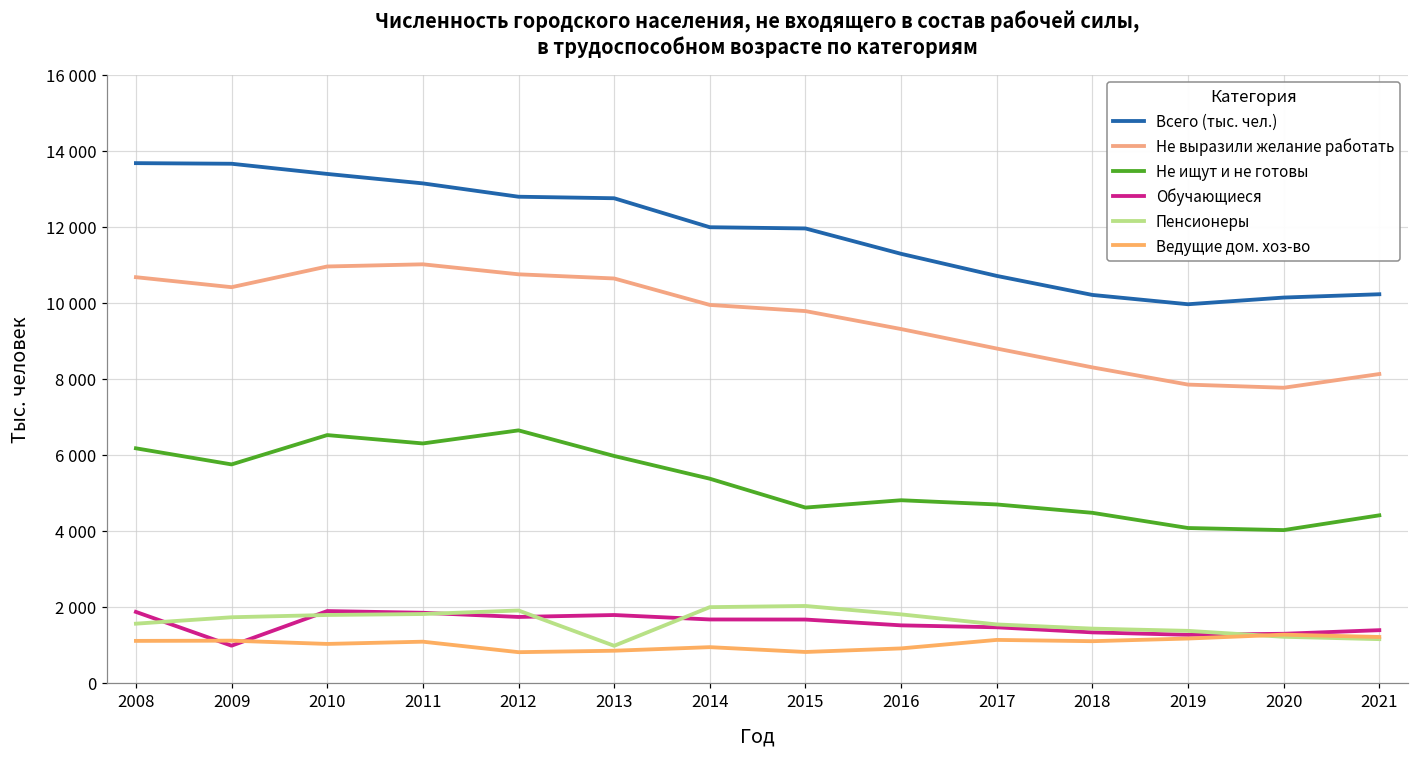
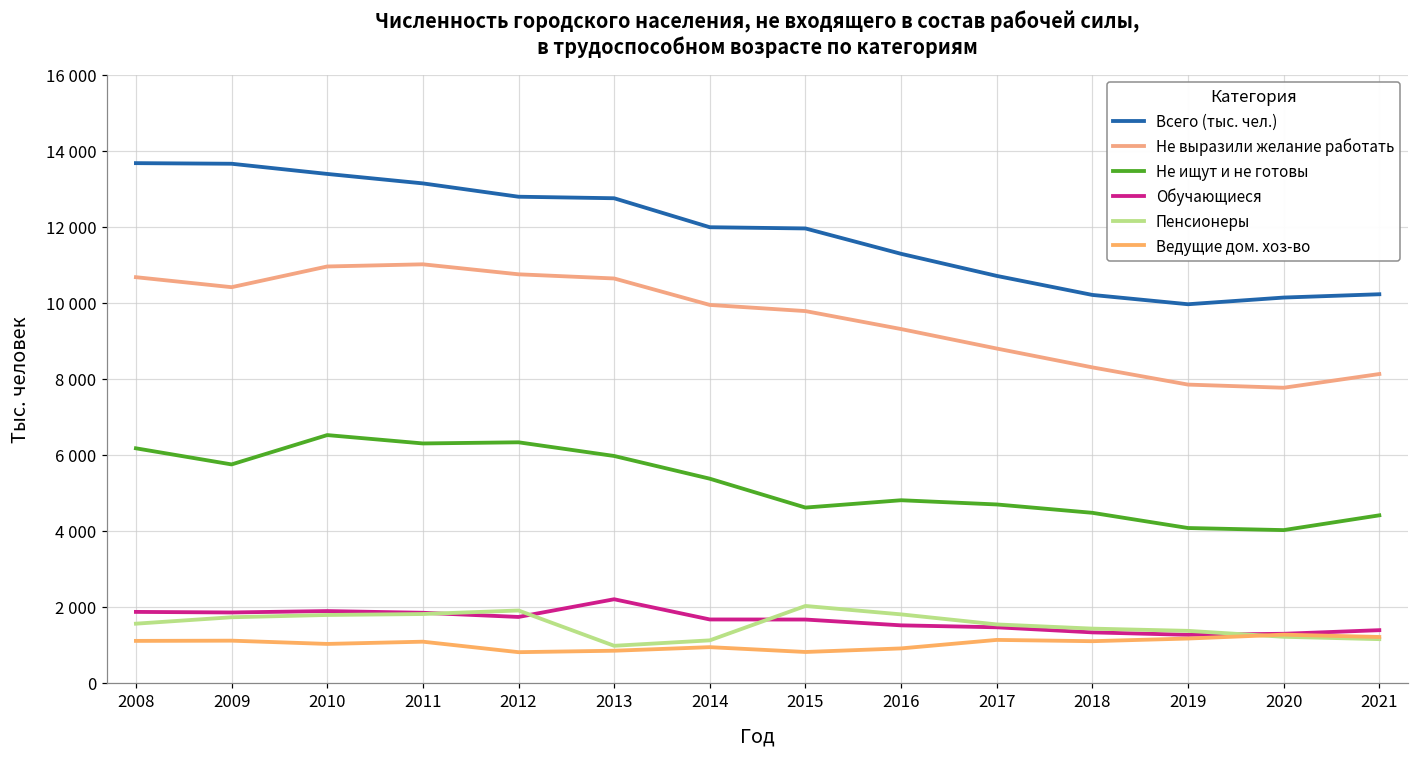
  {
    "Всего (тыс. чел.)": {
      "2008": 13700,
      "2009": 13700,
      "2010": 13400,
      "2011": 13100,
      "2012": 12800,
      "2013": 12700,
      "2014": 12000,
      "2015": 12000,
      "2016": 11300,
      "2017": 10700,
      "2018": 10200,
      "2019": 10000,
      "2020": 10100,
      "2021": 10200
    },
    "Не ищут и не готовы": {
      "2008": 6200,
      "2009": 5700,
      "2010": 6500,
      "2011": 6300,
-     "2012": 6600,
+     "2012": 6300,
      "2013": 6000,
      "2014": 5400,
      "2015": 4600,
      "2016": 4800,
      "2017": 4700,
      "2018": 4500,
      "2019": 4100,
      "2020": 4000,
      "2021": 4400
    },
    "Обучающиеся": {
      "2008": 1900,
-     "2009": 1000,
+     "2009": 1800,
      "2010": 1900,
      "2012": 1700,
-     "2013": 1800,
+     "2013": 2200,
      "2014": 1700,
      "2015": 1700,
      "2016": 1500,
      "2017": 1500,
      "2018": 1300,
      "2019": 1300,
      "2021": 1400
    },
    "Пенсионеры": {
      "2008": 1500,
      "2009": 1700,
      "2010": 1800,
      "2012": 1900,
      "2013": 1000,
-     "2014": 2000,
+     "2014": 1100,
      "2015": 2000,
      "2016": 1800,
      "2017": 1500,
      "2018": 1400,
      "2019": 1400
    }
  }
